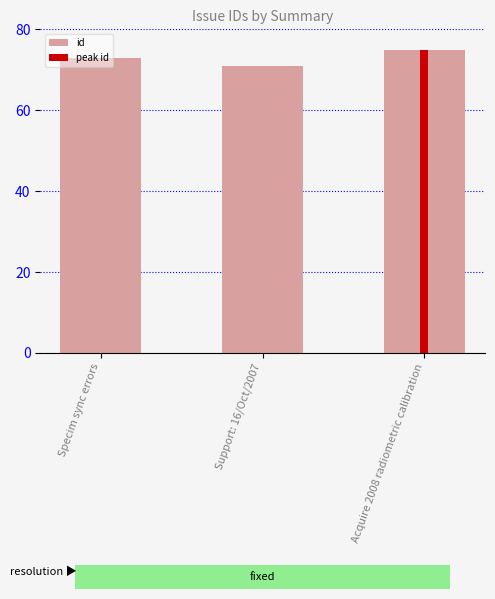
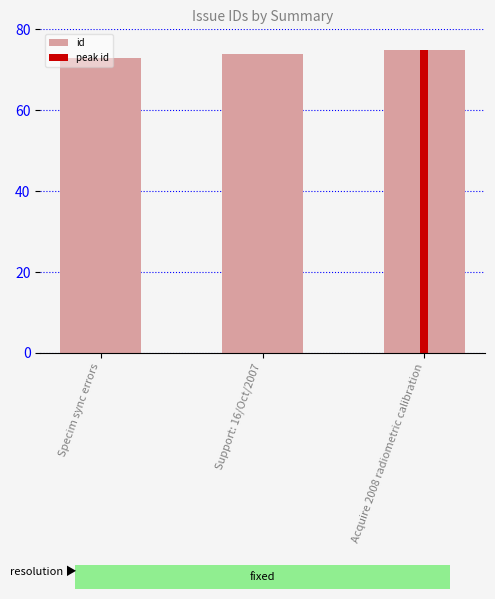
  {
    "id": {
-     "Support: 16/Oct/2007": 71,
+     "Support: 16/Oct/2007": 74,
      "Acquire 2008 radiometric calibration": 75
    },
    "peak id": {
      "Acquire 2008 radiometric calibration": 75
    }
  }
